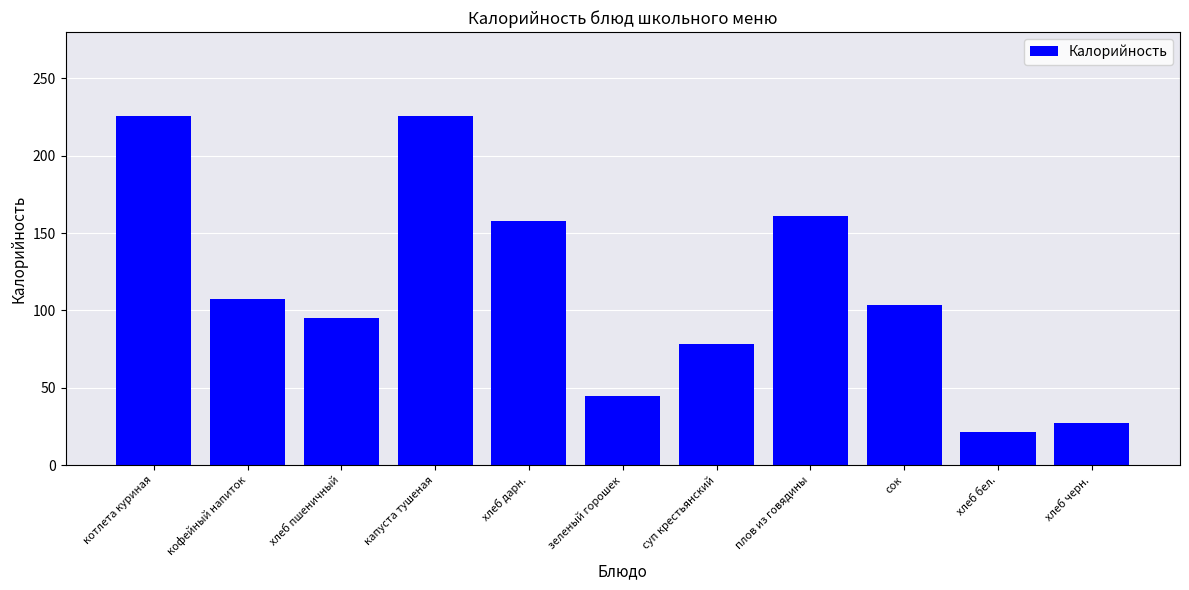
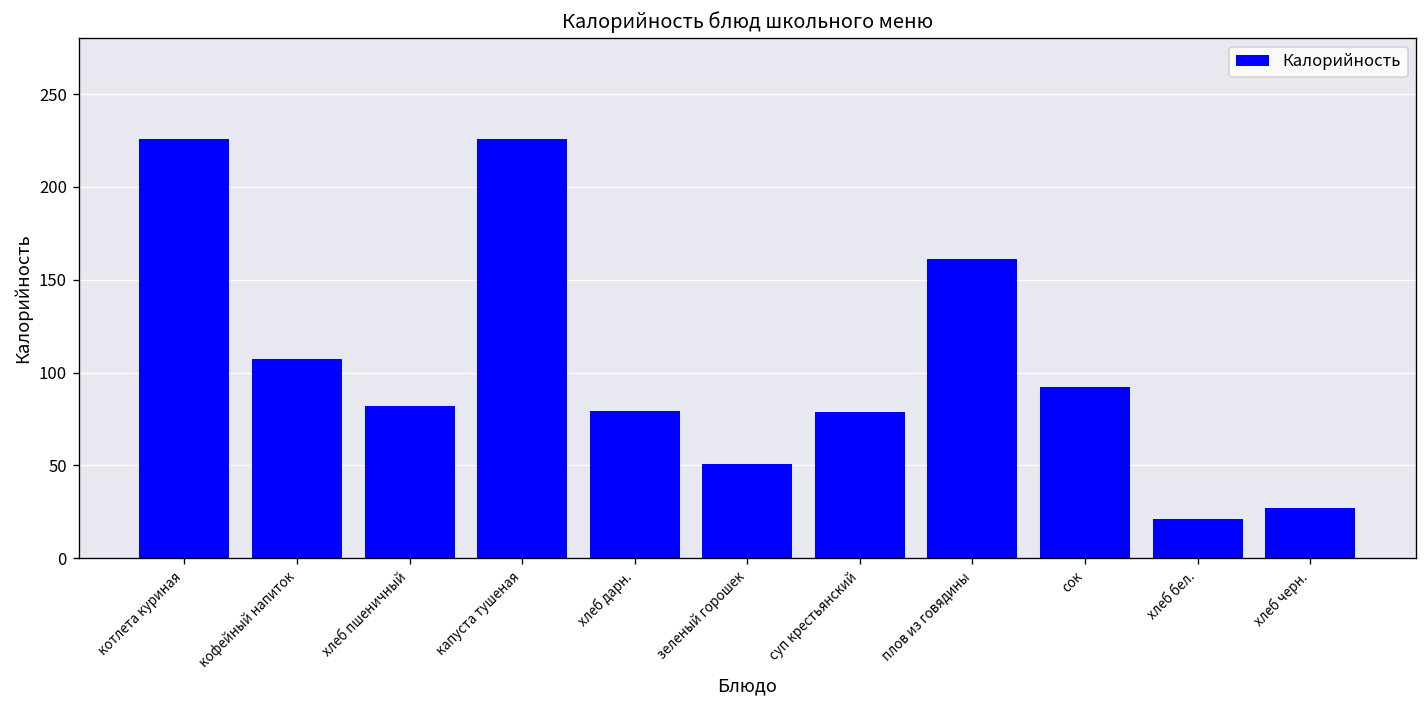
  {
    "котлета куриная": 226,
    "кофейный напиток": 107,
-   "хлеб пшеничный": 95,
+   "хлеб пшеничный": 82,
    "капуста тушеная": 226,
-   "хлеб дарн.": 158,
-   "зеленый горошек": 45,
+   "хлеб дарн.": 79,
+   "зеленый горошек": 51,
    "суп крестьянский": 79,
    "плов из говядины": 161,
-   "сок": 103,
+   "сок": 92,
    "хлеб бел.": 21,
    "хлеб черн.": 27
  }
